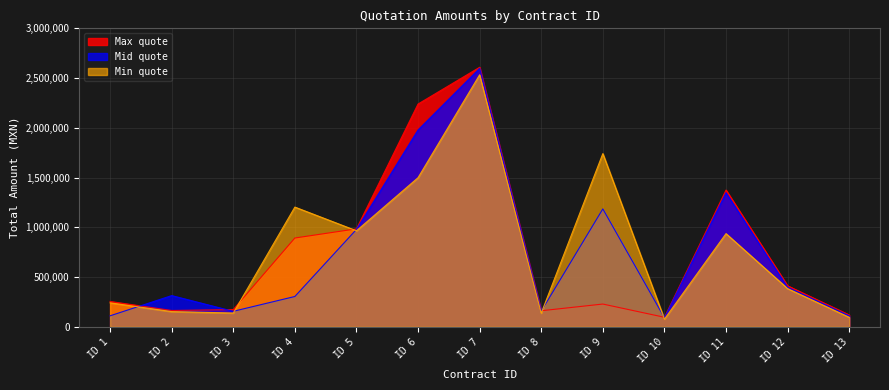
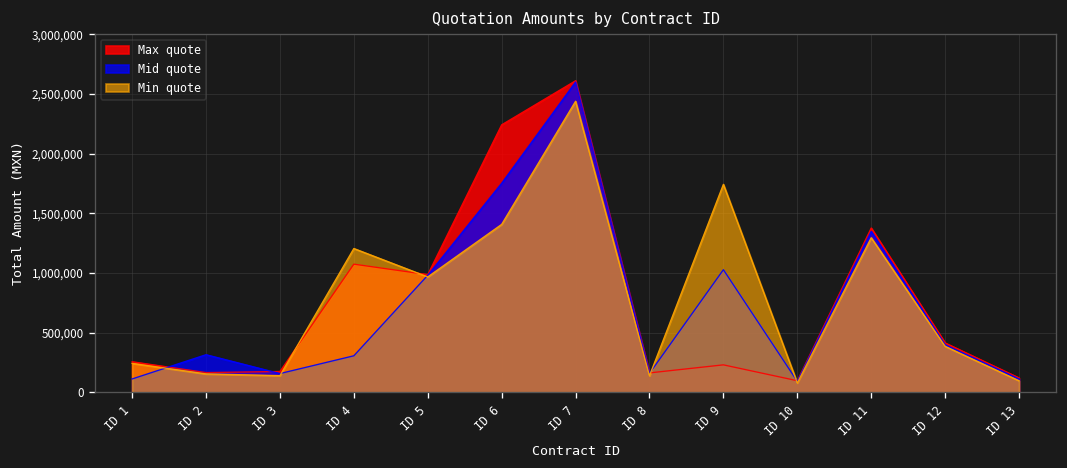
  {
    "Max quote": {
-     "ID 4": "900,000",
+     "ID 4": "1,100,000",
      "ID 6": "2,200,000",
      "ID 9": "200,000",
      "ID 11": "1,400,000"
    },
    "Mid quote": {
      "ID 1": "100,000",
      "ID 2": "300,000",
      "ID 4": "300,000",
-     "ID 6": "2,000,000",
-     "ID 9": "1,200,000",
+     "ID 6": "1,800,000",
+     "ID 9": "1,000,000",
      "ID 11": "1,300,000"
    },
    "Min quote": {
      "ID 4": "1,200,000",
-     "ID 6": "1,500,000",
-     "ID 7": "2,500,000",
+     "ID 6": "1,400,000",
+     "ID 7": "2,400,000",
      "ID 9": "1,700,000",
-     "ID 11": "900,000"
+     "ID 11": "1,300,000"
    }
  }
